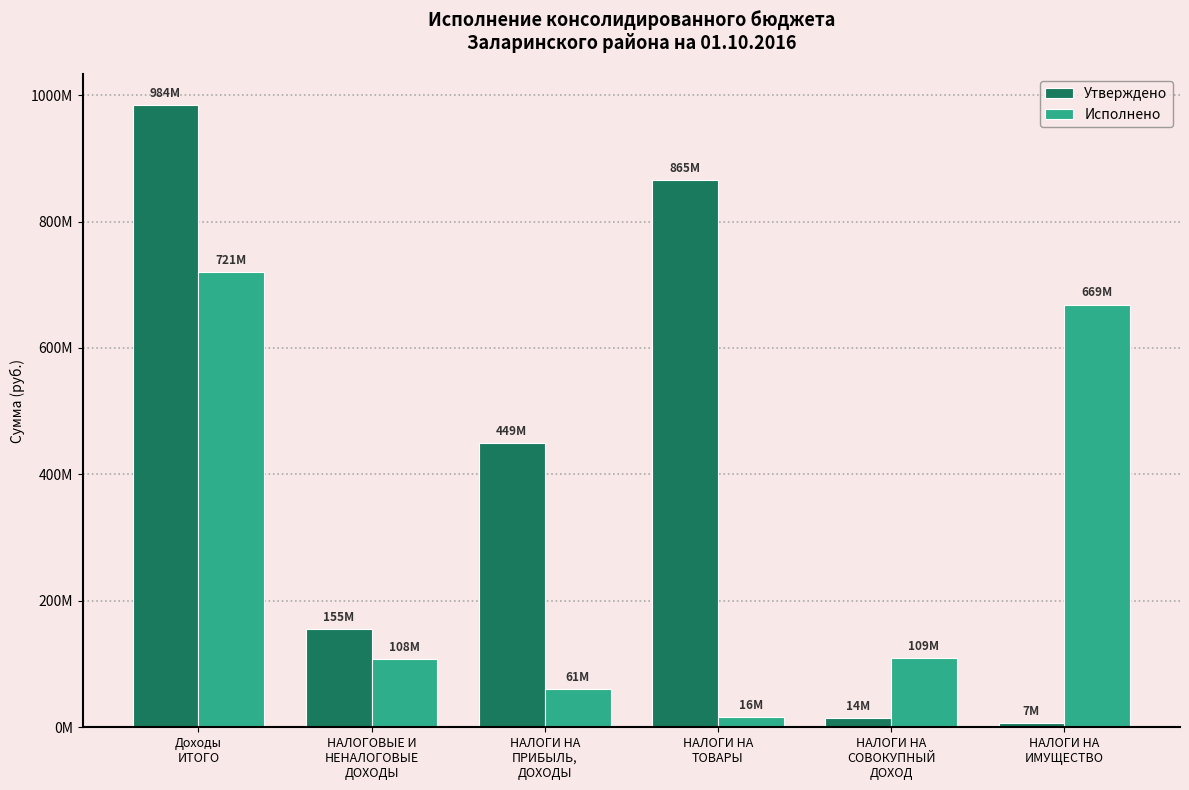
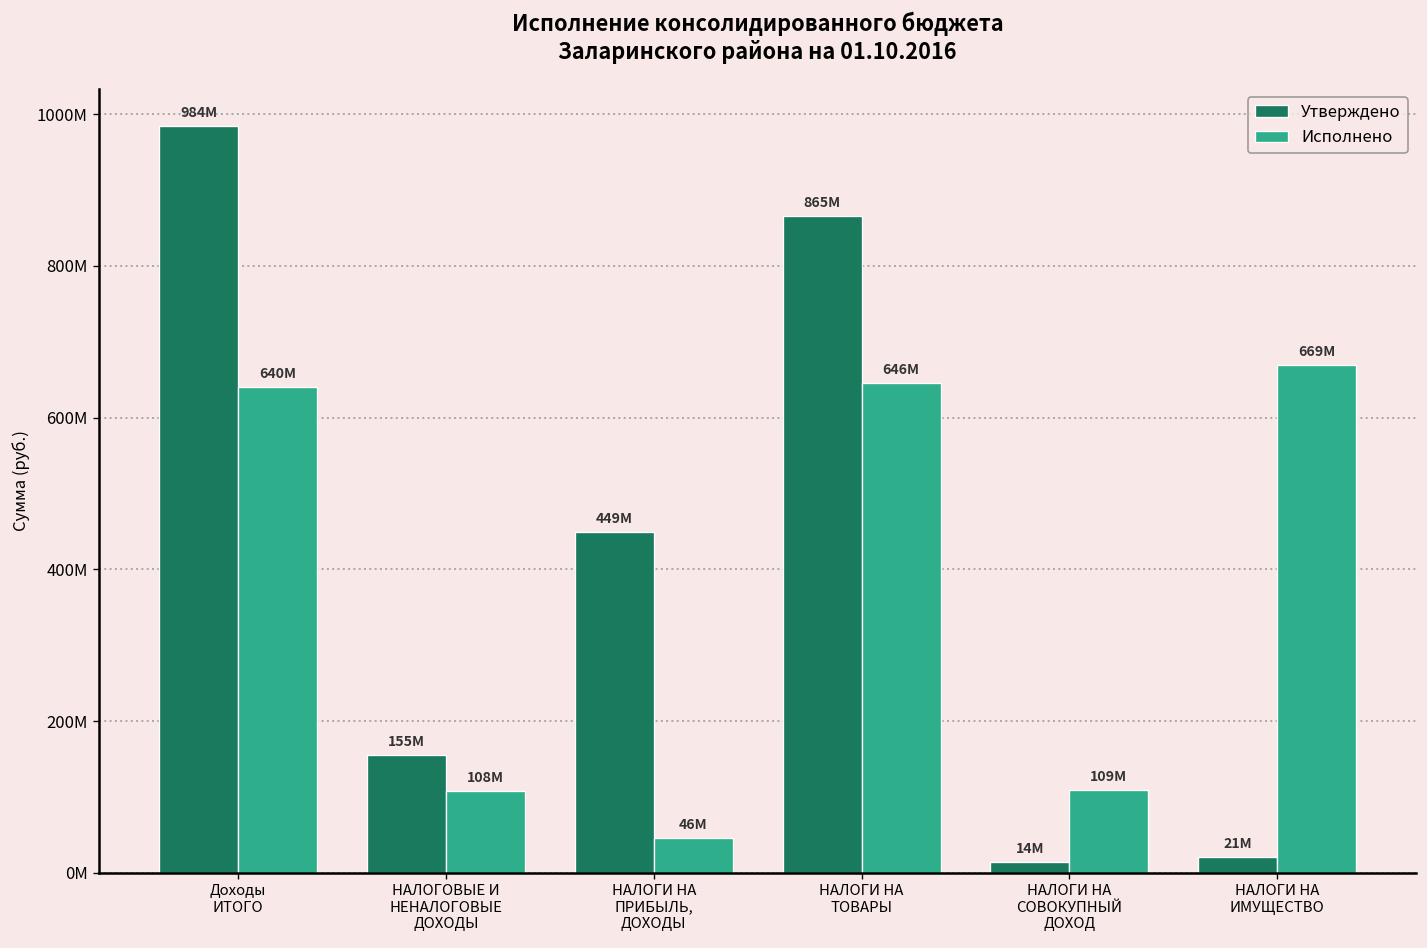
  {
    "Утверждено": {
-     "НАЛОГИ НА ИМУЩЕСТВО": "7М"
+     "НАЛОГИ НА ИМУЩЕСТВО": "21М"
    },
    "Исполнено": {
-     "Доходы ИТОГО": "721М",
-     "НАЛОГИ НА ПРИБЫЛЬ, ДОХОДЫ": "61М",
-     "НАЛОГИ НА ТОВАРЫ": "16М"
+     "Доходы ИТОГО": "640М",
+     "НАЛОГИ НА ПРИБЫЛЬ, ДОХОДЫ": "46М",
+     "НАЛОГИ НА ТОВАРЫ": "646М"
    }
  }
